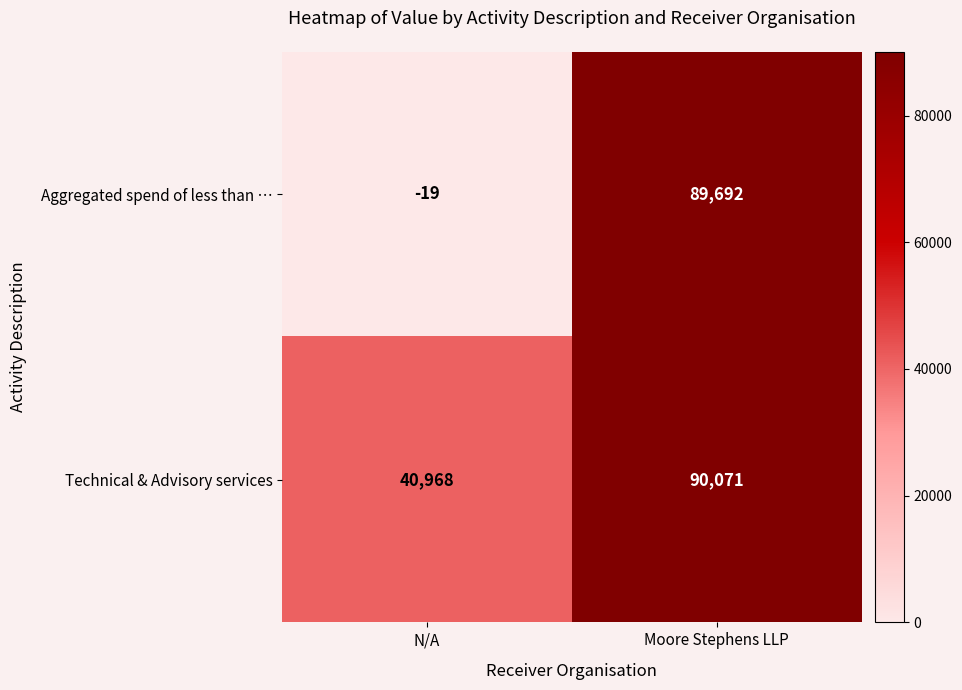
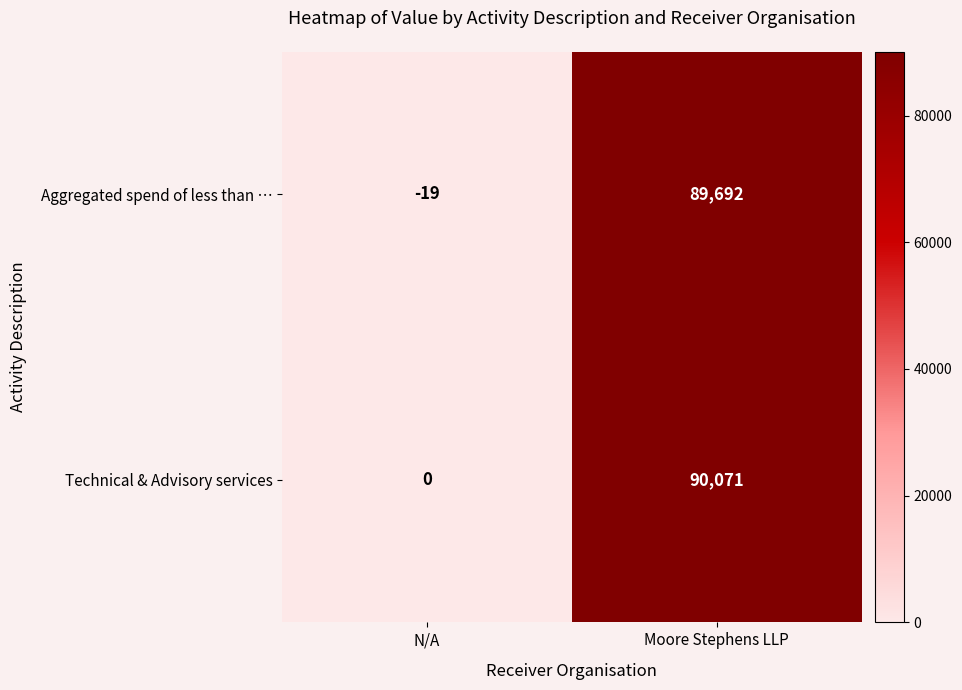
  {
    "Aggregated spend of less than …": {
      "N/A": "-19",
      "Moore Stephens LLP": "89,692"
    },
    "Technical & Advisory services": {
-     "N/A": "40,968",
+     "N/A": "0",
      "Moore Stephens LLP": "90,071"
    }
  }
